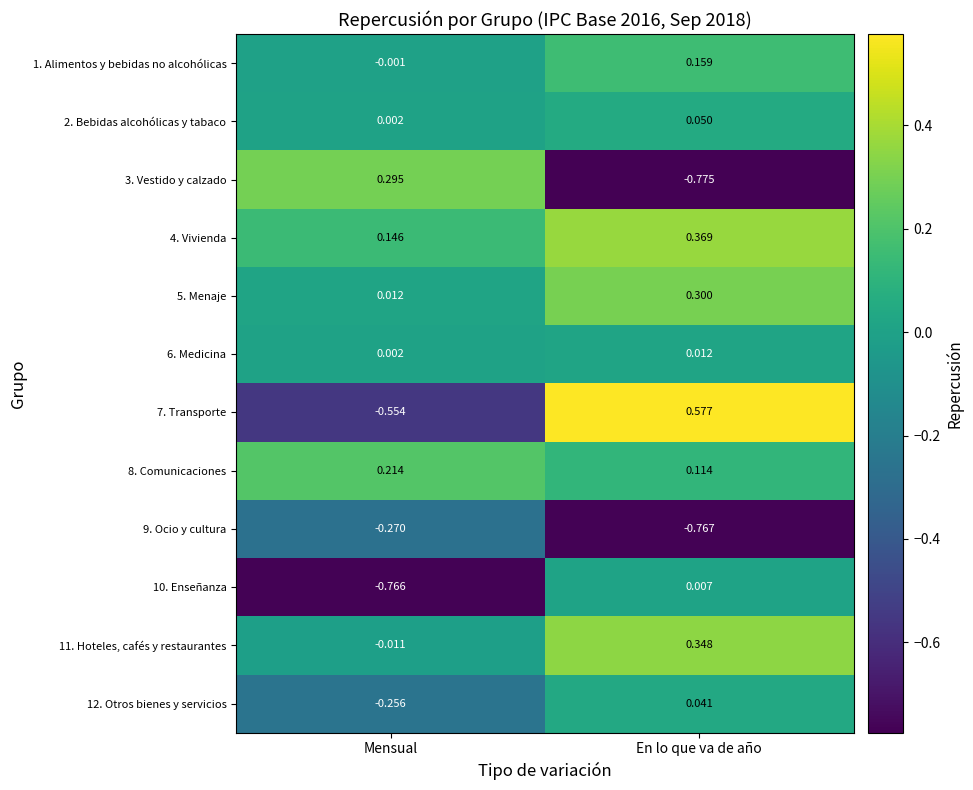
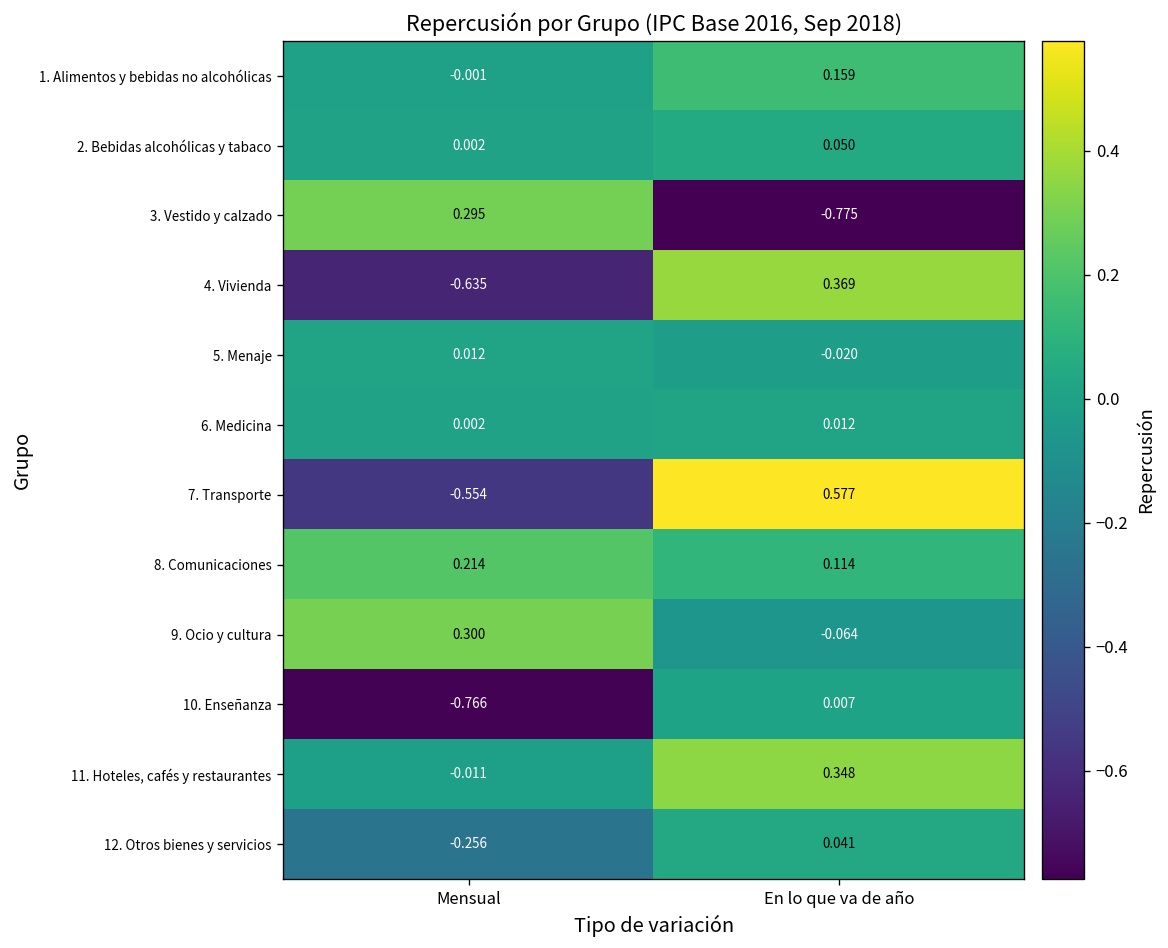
  {
    "1. Alimentos y bebidas no alcohólicas": {
      "Mensual": -0.001,
      "En lo que va de año": 0.159
    },
    "2. Bebidas alcohólicas y tabaco": {
      "Mensual": 0.002,
      "En lo que va de año": 0.050
    },
    "3. Vestido y calzado": {
      "Mensual": 0.295,
      "En lo que va de año": -0.775
    },
    "4. Vivienda": {
-     "Mensual": 0.146,
+     "Mensual": -0.635,
      "En lo que va de año": 0.369
    },
    "5. Menaje": {
      "Mensual": 0.012,
-     "En lo que va de año": 0.300
+     "En lo que va de año": -0.020
    },
    "6. Medicina": {
      "Mensual": 0.002,
      "En lo que va de año": 0.012
    },
    "7. Transporte": {
      "Mensual": -0.554,
      "En lo que va de año": 0.577
    },
    "8. Comunicaciones": {
      "Mensual": 0.214,
      "En lo que va de año": 0.114
    },
    "9. Ocio y cultura": {
-     "Mensual": -0.270,
-     "En lo que va de año": -0.767
+     "Mensual": 0.300,
+     "En lo que va de año": -0.064
    },
    "10. Enseñanza": {
      "Mensual": -0.766,
      "En lo que va de año": 0.007
    },
    "11. Hoteles, cafés y restaurantes": {
      "Mensual": -0.011,
      "En lo que va de año": 0.348
    },
    "12. Otros bienes y servicios": {
      "Mensual": -0.256,
      "En lo que va de año": 0.041
    }
  }
